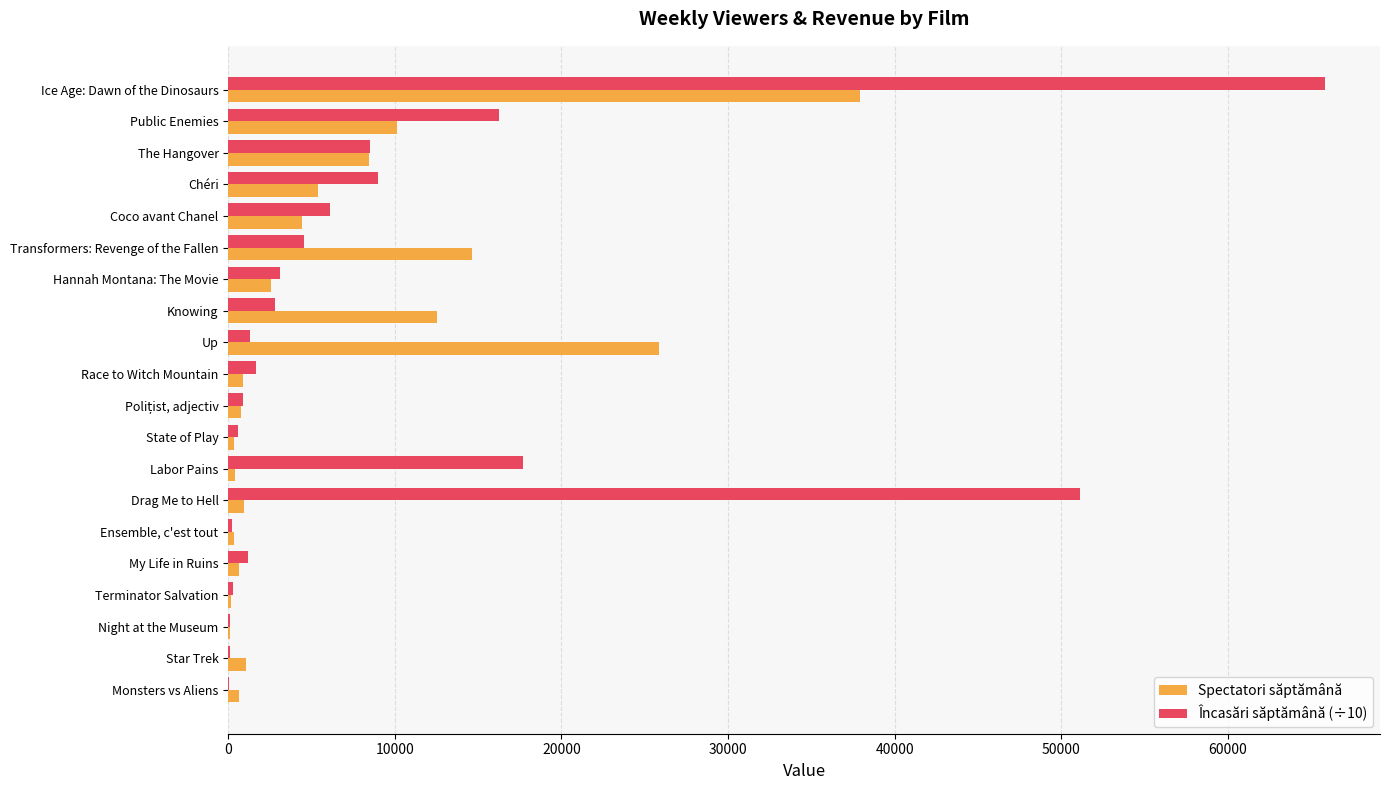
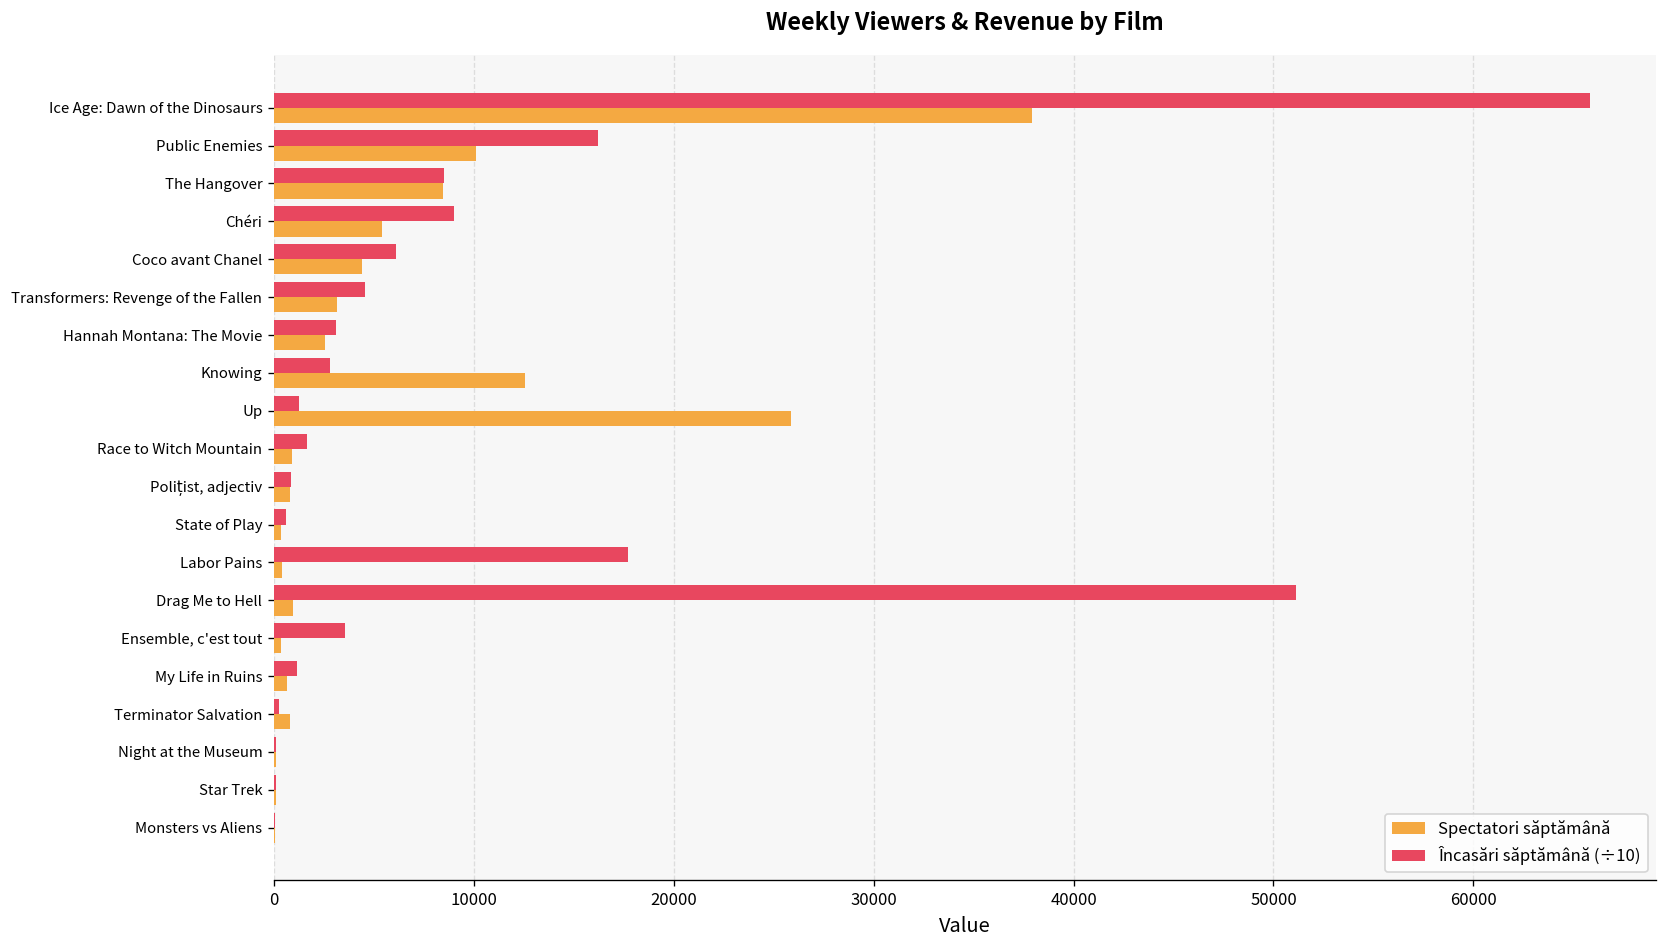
  {
    "Spectatori săptămână": {
      "Ice Age: Dawn of the Dinosaurs": 37900,
      "Public Enemies": 10100,
      "The Hangover": 8500,
      "Chéri": 5400,
      "Coco avant Chanel": 4400,
-     "Transformers: Revenge of the Fallen": 14600,
+     "Transformers: Revenge of the Fallen": 3200,
      "Hannah Montana: The Movie": 2600,
      "Knowing": 12500,
      "Up": 25900,
      "Race to Witch Mountain": 900,
      "Polițist, adjectiv": 800,
      "State of Play": 400,
      "Labor Pains": 400,
      "Drag Me to Hell": 900,
      "Ensemble, c'est tout": 300,
      "My Life in Ruins": 700,
-     "Terminator Salvation": 200,
-     "Star Trek": 1100,
-     "Monsters vs Aliens": 600
+     "Terminator Salvation": 800,
+     "Star Trek": 100,
+     "Monsters vs Aliens": 100
    },
    "Încasări săptămână (÷10)": {
      "Ice Age: Dawn of the Dinosaurs": 65800,
      "Public Enemies": 16200,
      "The Hangover": 8500,
      "Chéri": 9000,
      "Coco avant Chanel": 6100,
      "Transformers: Revenge of the Fallen": 4500,
      "Hannah Montana: The Movie": 3100,
      "Knowing": 2800,
      "Up": 1300,
      "Race to Witch Mountain": 1600,
      "Polițist, adjectiv": 900,
      "State of Play": 600,
      "Labor Pains": 17700,
      "Drag Me to Hell": 51100,
-     "Ensemble, c'est tout": 200,
+     "Ensemble, c'est tout": 3500,
      "My Life in Ruins": 1200,
      "Terminator Salvation": 300
    }
  }
